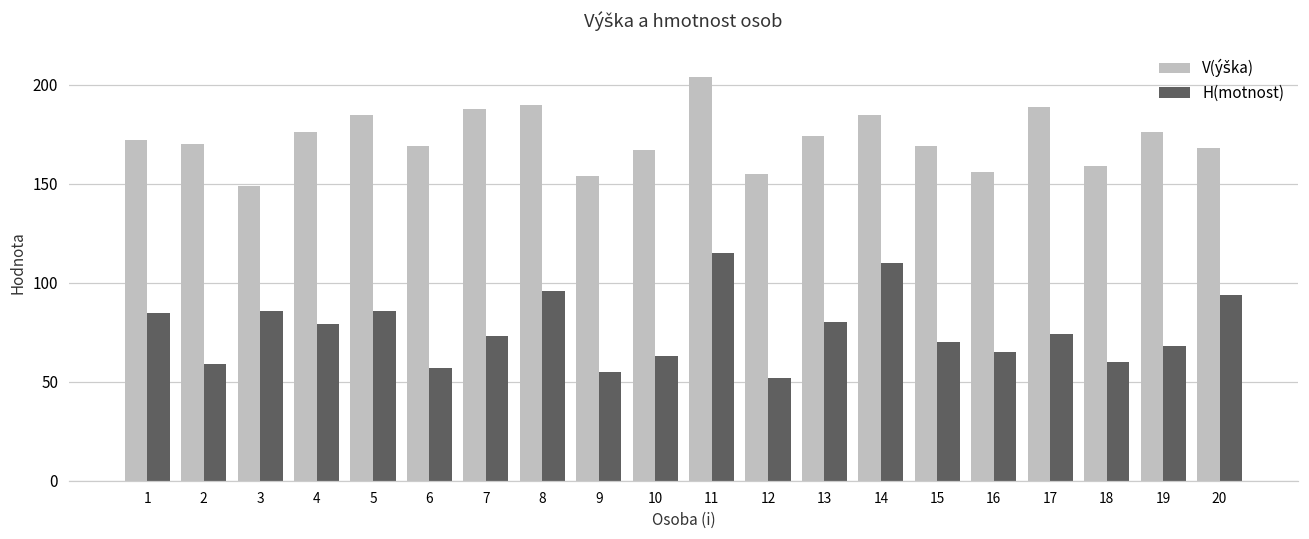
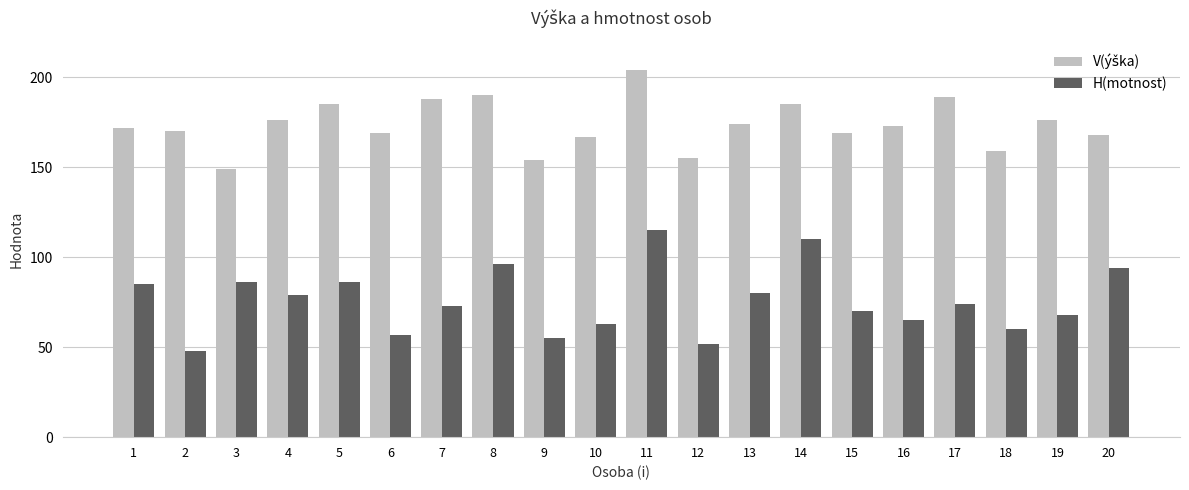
  {
    "V(ýška)": {
      "1": 172,
      "2": 170,
      "3": 149,
      "4": 176,
      "5": 185,
      "6": 169,
      "7": 188,
      "8": 190,
      "9": 154,
      "10": 167,
      "11": 204,
      "12": 155,
      "13": 174,
      "14": 185,
      "15": 169,
-     "16": 156,
+     "16": 173,
      "17": 189,
      "18": 159,
      "19": 176,
      "20": 168
    },
    "H(motnost)": {
      "1": 85,
-     "2": 59,
+     "2": 48,
      "3": 86,
      "4": 79,
      "5": 86,
      "6": 57,
      "7": 73,
      "8": 96,
      "9": 55,
      "10": 63,
      "11": 115,
      "12": 52,
      "13": 80,
      "14": 110,
      "15": 70,
      "16": 65,
      "17": 74,
      "18": 60,
      "19": 68,
      "20": 94
    }
  }
